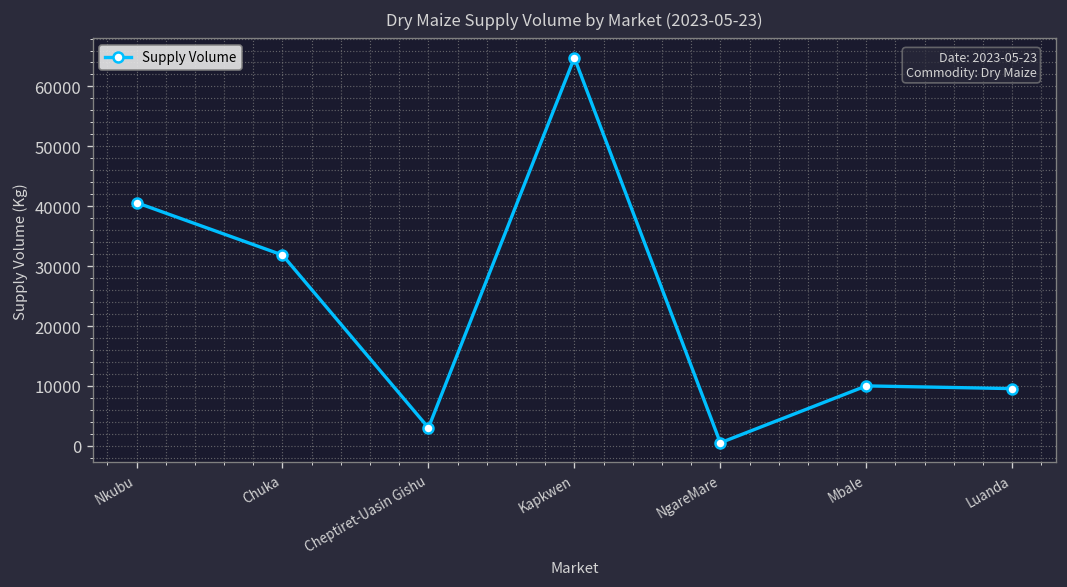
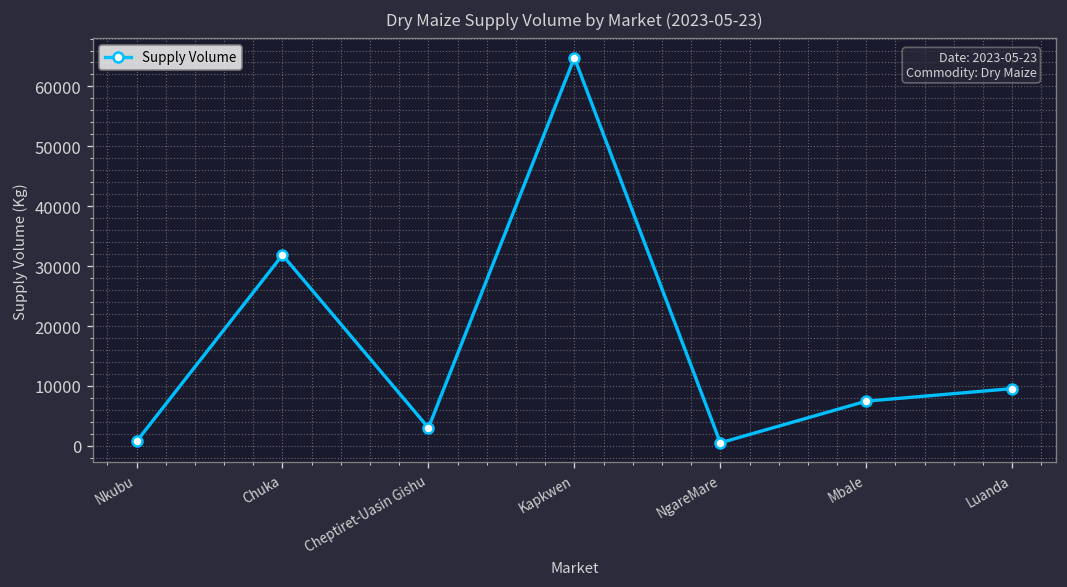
  {
-   "Nkubu": 41000,
+   "Nkubu": 1000,
    "Chuka": 32000,
    "Cheptiret-Uasin Gishu": 3000,
    "Kapkwen": 65000,
    "NgareMare": 1000,
-   "Mbale": 10000,
+   "Mbale": 7000,
    "Luanda": 10000
  }
